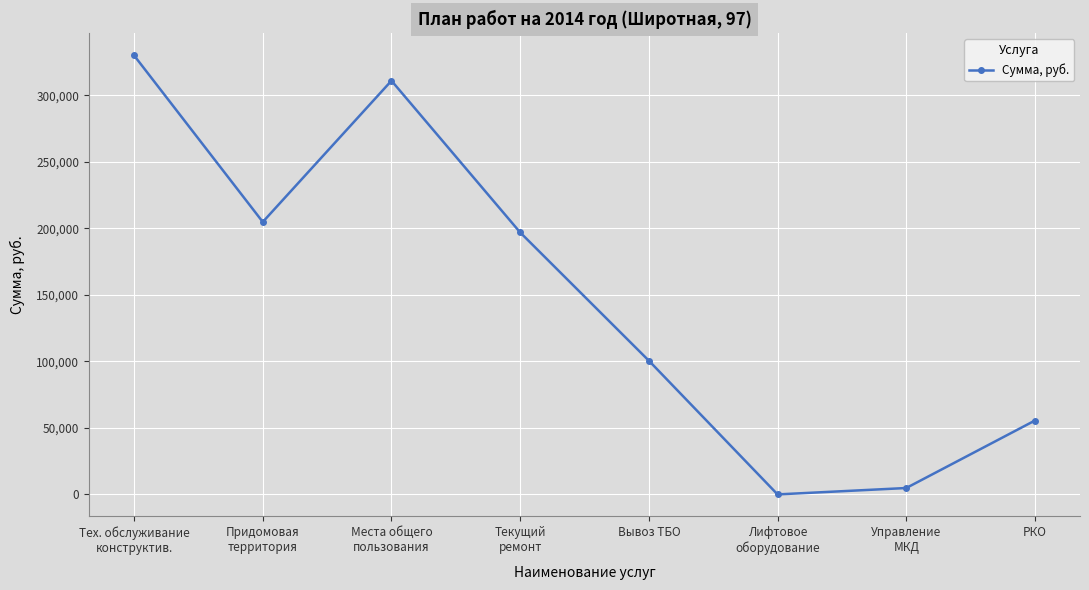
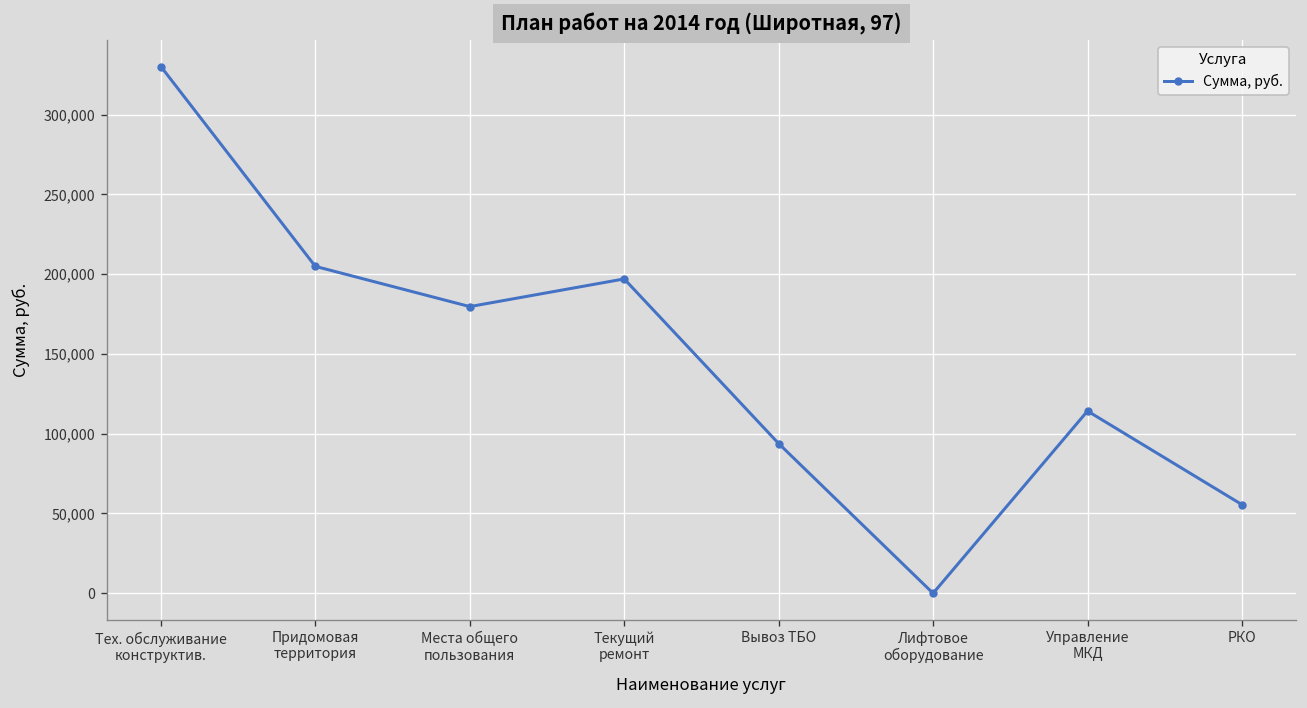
  {
    "Тех. обслуживание конструктив.": "330,000",
    "Придомовая территория": "205,000",
-   "Места общего пользования": "311,000",
+   "Места общего пользования": "180,000",
    "Текущий ремонт": "197,000",
-   "Вывоз ТБО": "101,000",
+   "Вывоз ТБО": "94,000",
    "Лифтовое оборудование": "0",
-   "Управление МКД": "5,000",
+   "Управление МКД": "114,000",
    "РКО": "56,000"
  }
